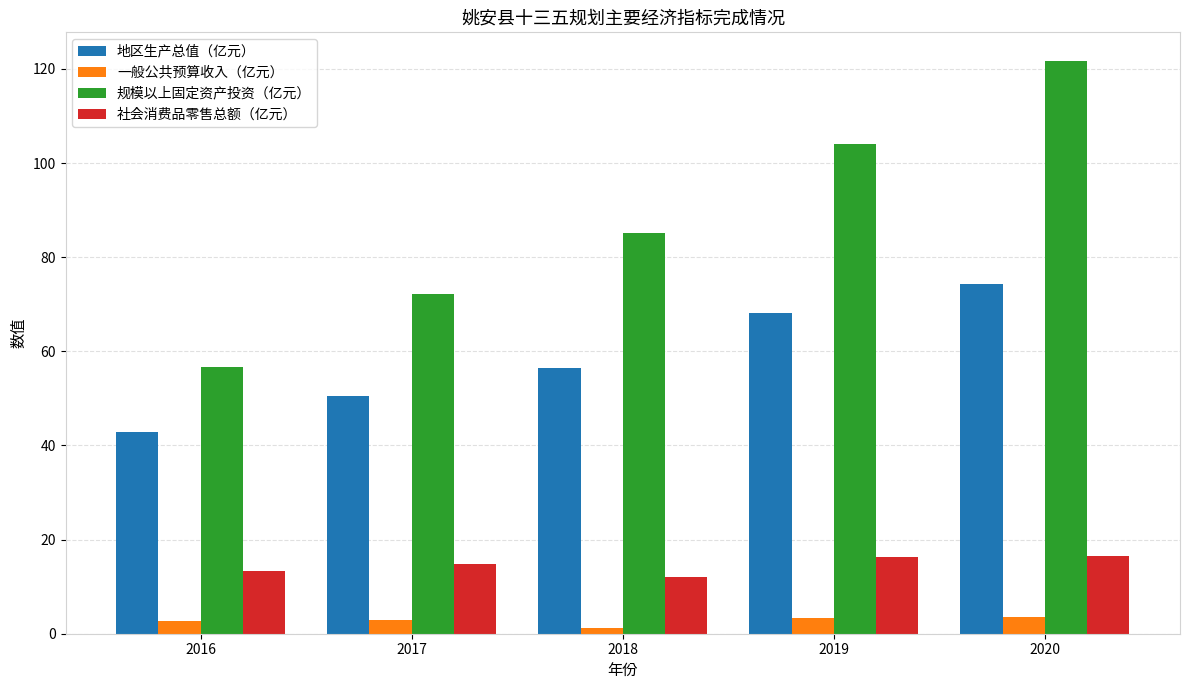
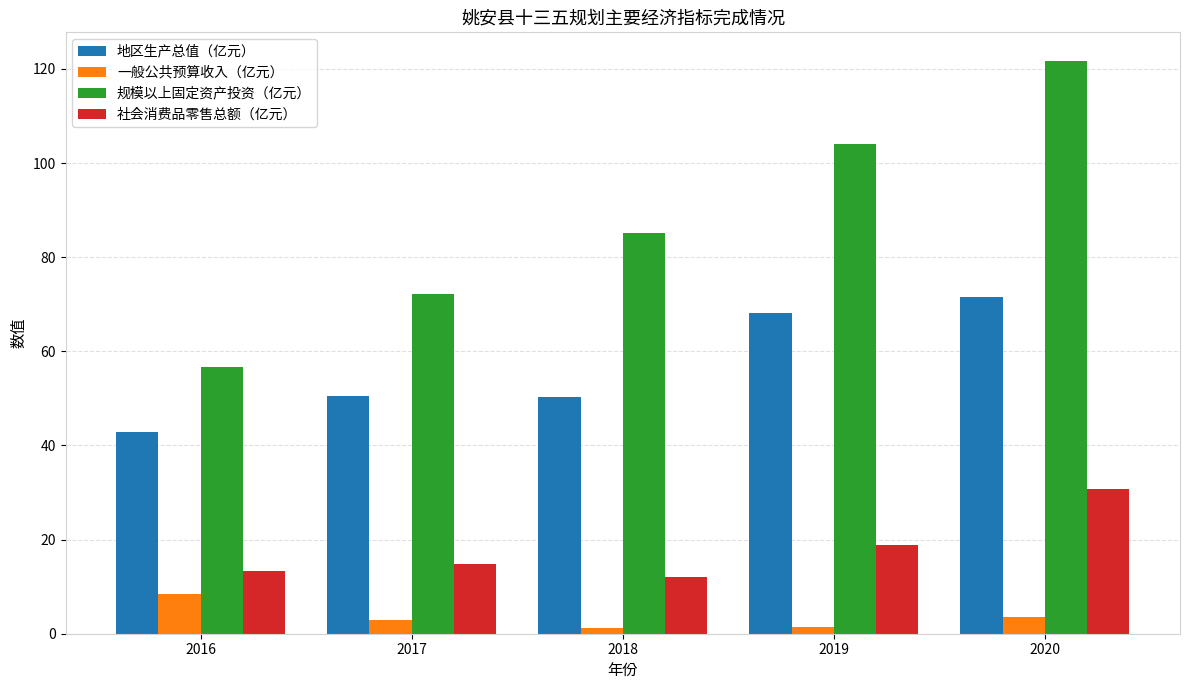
  {
    "地区生产总值（亿元）": {
      "2016": 43,
      "2017": 50,
-     "2018": 56,
+     "2018": 50,
      "2019": 68,
-     "2020": 74
+     "2020": 72
    },
    "一般公共预算收入（亿元）": {
-     "2016": 3,
+     "2016": 8,
      "2017": 3,
      "2018": 1,
-     "2019": 3,
+     "2019": 1,
      "2020": 4
    },
    "规模以上固定资产投资（亿元）": {
      "2016": 57,
      "2017": 72,
      "2018": 85,
      "2019": 104,
      "2020": 122
    },
    "社会消费品零售总额（亿元）": {
      "2016": 13,
      "2017": 15,
      "2018": 12,
-     "2019": 16,
-     "2020": 17
+     "2019": 19,
+     "2020": 31
    }
  }
